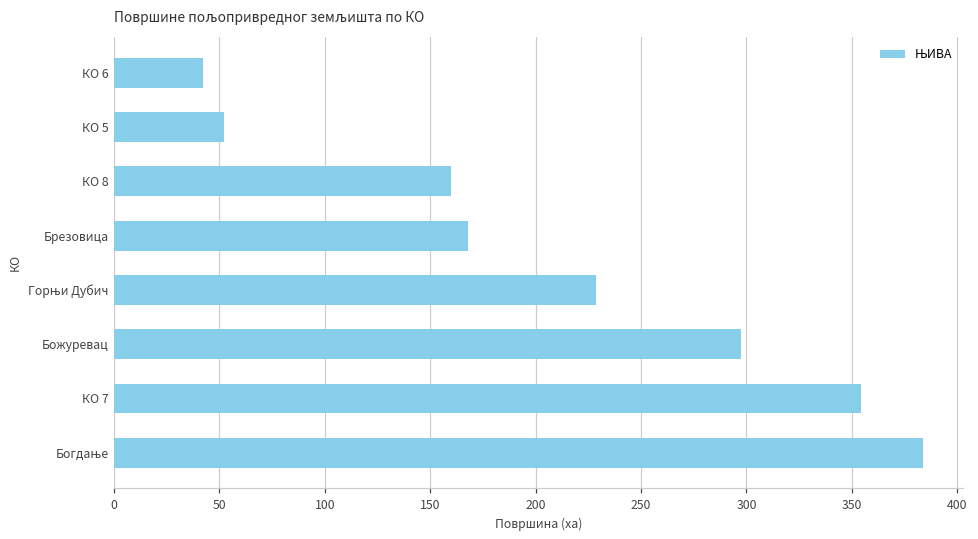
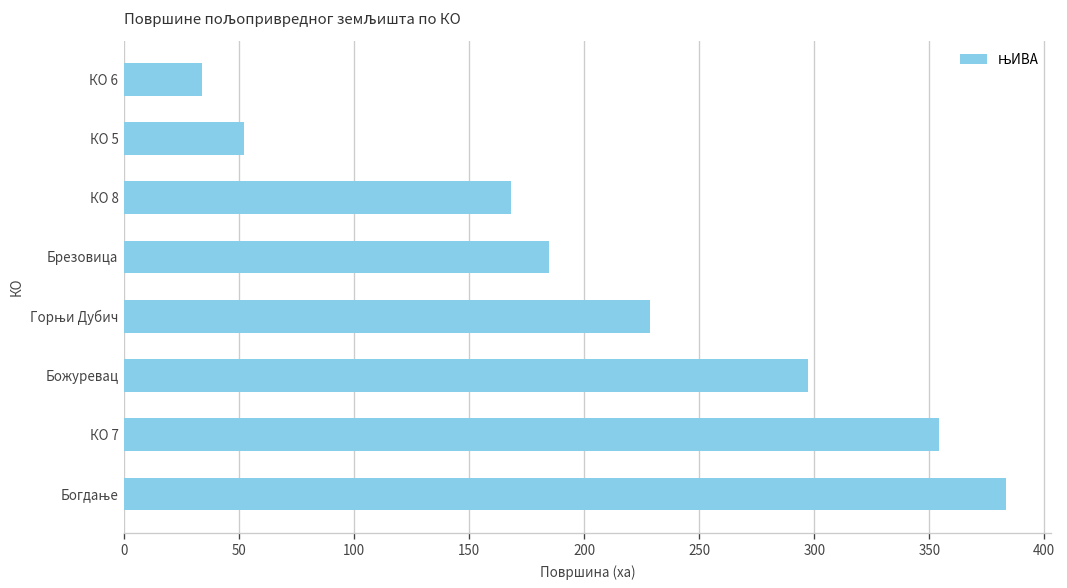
  {
-   "КО 6": 42,
+   "КО 6": 34,
    "КО 5": 52,
-   "КО 8": 160,
-   "Брезовица": 168,
+   "КО 8": 168,
+   "Брезовица": 184,
    "Горњи Дубич": 228,
    "Божуревац": 297,
    "КО 7": 354,
    "Богдање": 384
  }
